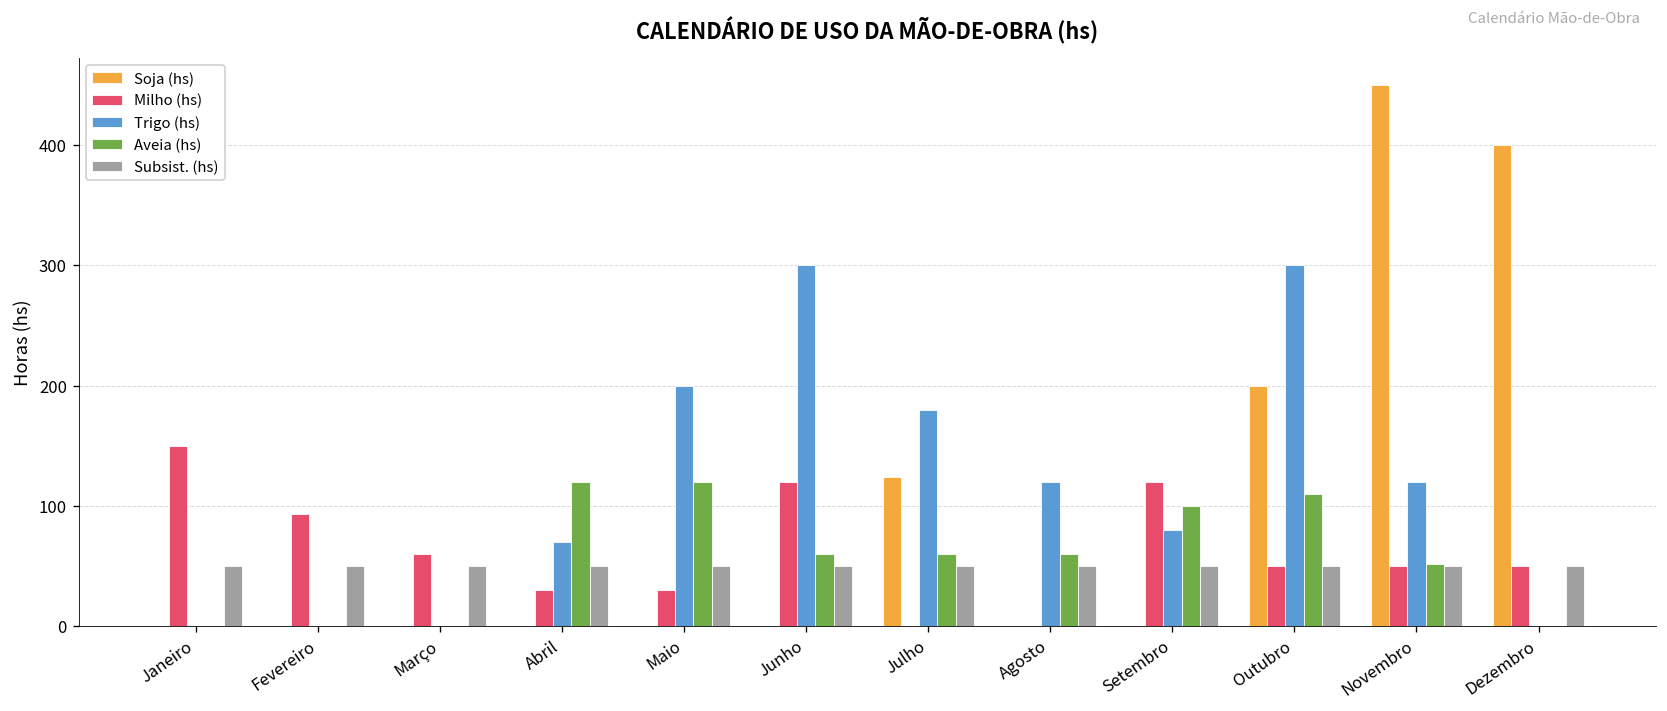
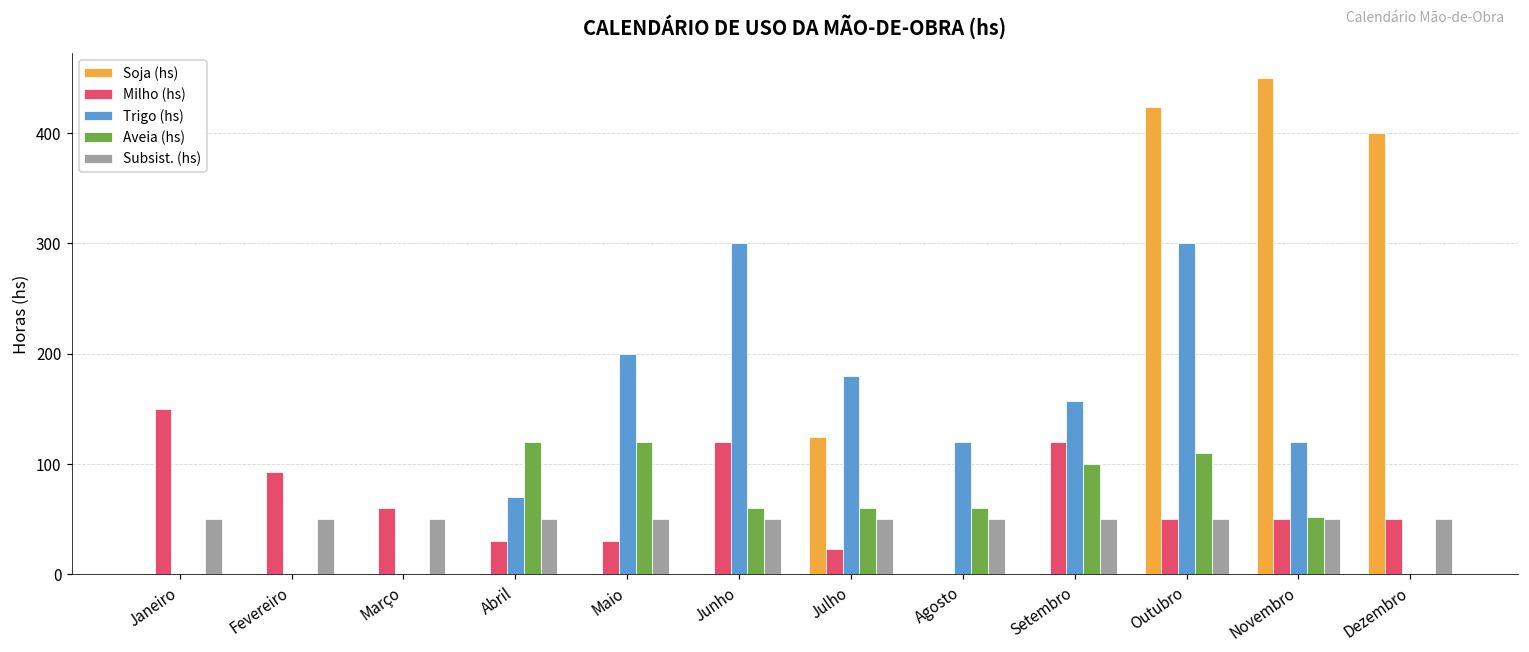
  {
    "Soja (hs)": {
      "Janeiro": 0,
      "Fevereiro": 0,
      "Março": 0,
      "Abril": 0,
      "Maio": 0,
      "Junho": 0,
      "Julho": 124,
      "Agosto": 0,
      "Setembro": 0,
-     "Outubro": 200,
+     "Outubro": 424,
      "Novembro": 450,
      "Dezembro": 400
    },
    "Milho (hs)": {
      "Janeiro": 150,
      "Fevereiro": 93,
      "Março": 60,
      "Abril": 30,
      "Maio": 30,
      "Junho": 120,
-     "Julho": 0,
+     "Julho": 23,
      "Agosto": 0,
      "Setembro": 120,
      "Outubro": 50,
      "Novembro": 50,
      "Dezembro": 50
    },
    "Trigo (hs)": {
      "Janeiro": 0,
      "Fevereiro": 0,
      "Março": 0,
      "Abril": 70,
      "Maio": 200,
      "Junho": 300,
      "Julho": 180,
      "Agosto": 120,
-     "Setembro": 80,
+     "Setembro": 157,
      "Outubro": 300,
      "Novembro": 120,
      "Dezembro": 0
    },
    "Aveia (hs)": {
      "Janeiro": 0,
      "Fevereiro": 0,
      "Março": 0,
      "Abril": 120,
      "Maio": 120,
      "Junho": 60,
      "Julho": 60,
      "Agosto": 60,
      "Setembro": 100,
      "Outubro": 110,
      "Novembro": 52,
      "Dezembro": 0
    },
    "Subsist. (hs)": {
      "Janeiro": 50,
      "Fevereiro": 50,
      "Março": 50,
      "Abril": 50,
      "Maio": 50,
      "Junho": 50,
      "Julho": 50,
      "Agosto": 50,
      "Setembro": 50,
      "Outubro": 50,
      "Novembro": 50,
      "Dezembro": 50
    }
  }
